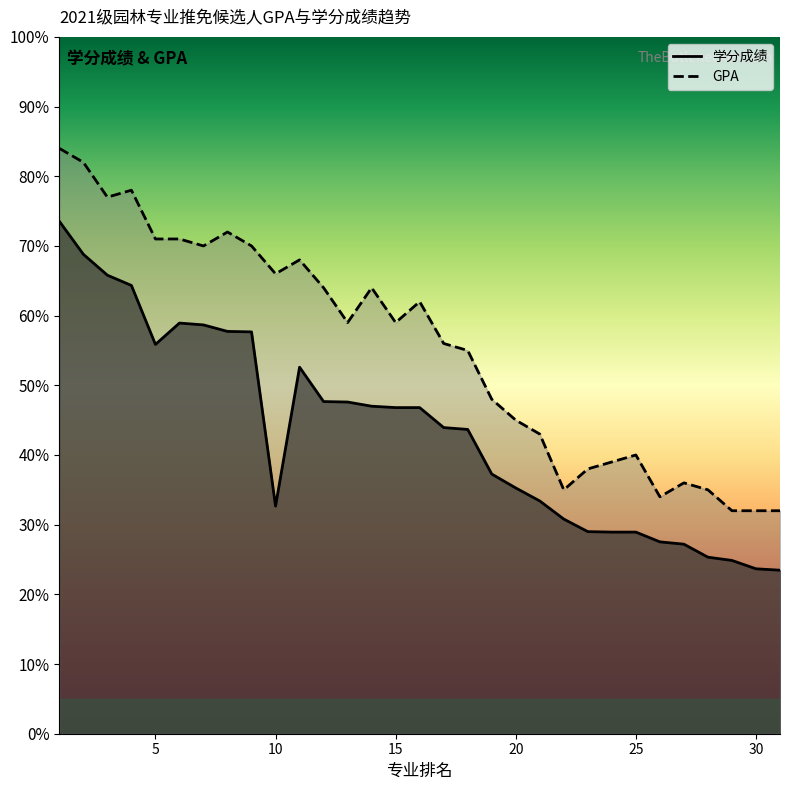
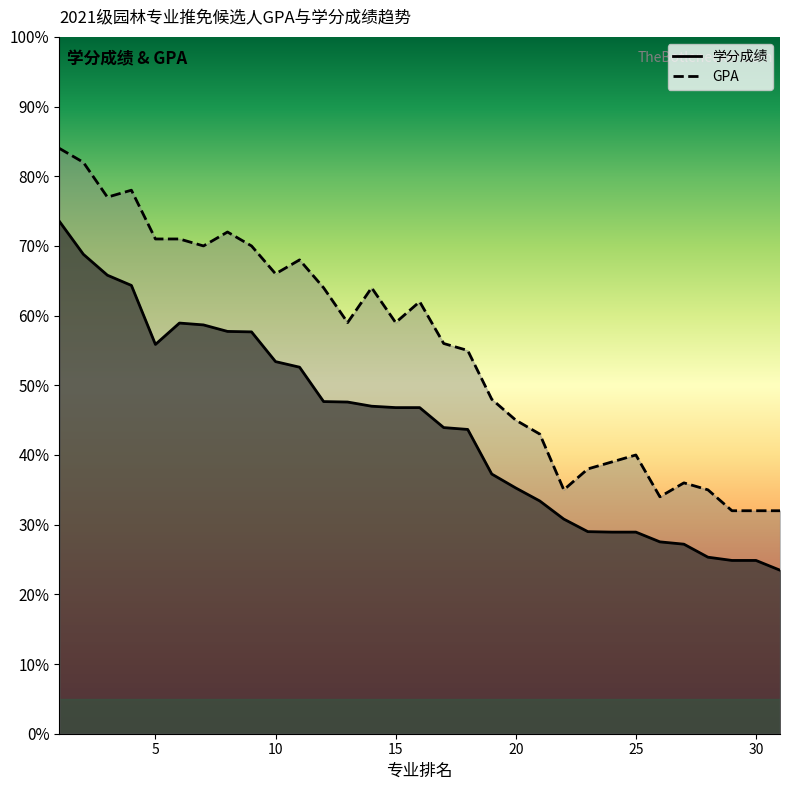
  {
    "学分成绩": {
      "5": "56%",
-     "10": "33%",
+     "10": "53%",
      "15": "47%",
      "20": "35%",
      "25": "29%",
-     "30": "24%"
+     "30": "25%"
    }
  }
